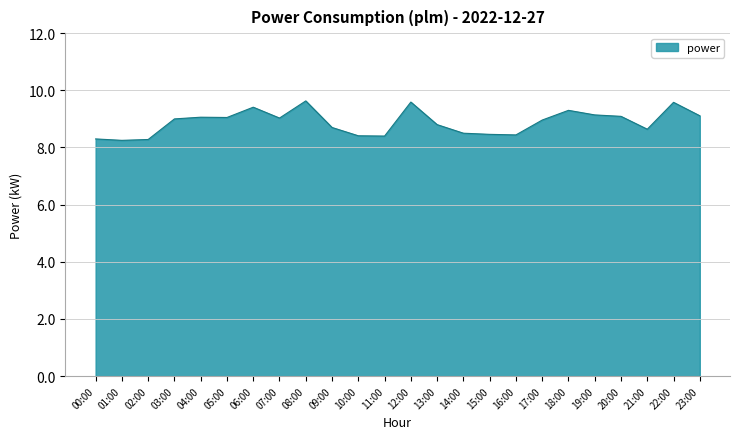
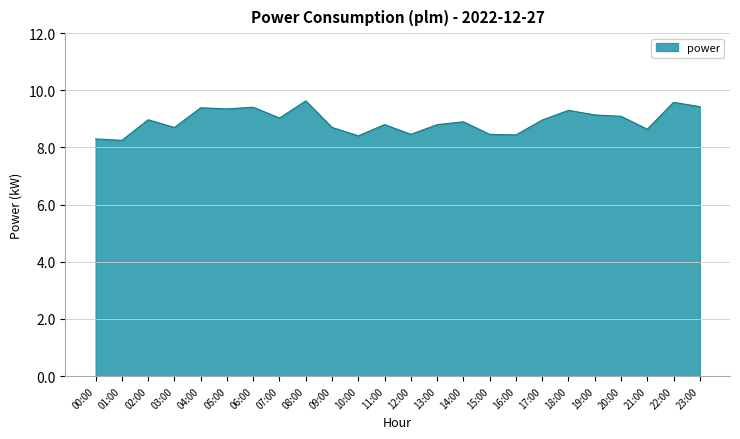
  {
    "00:00": 8.3,
    "01:00": 8.3,
-   "02:00": 8.3,
-   "03:00": 9.0,
-   "04:00": 9.1,
-   "05:00": 9.1,
+   "02:00": 9.0,
+   "03:00": 8.7,
+   "04:00": 9.4,
+   "05:00": 9.4,
    "06:00": 9.4,
    "07:00": 9.0,
    "08:00": 9.6,
    "09:00": 8.7,
    "10:00": 8.4,
-   "11:00": 8.4,
-   "12:00": 9.6,
+   "11:00": 8.8,
+   "12:00": 8.5,
    "13:00": 8.8,
-   "14:00": 8.5,
+   "14:00": 8.9,
    "15:00": 8.5,
    "16:00": 8.4,
    "17:00": 9.0,
    "18:00": 9.3,
    "19:00": 9.1,
    "20:00": 9.1,
    "21:00": 8.6,
    "22:00": 9.6,
-   "23:00": 9.1
+   "23:00": 9.4
  }
